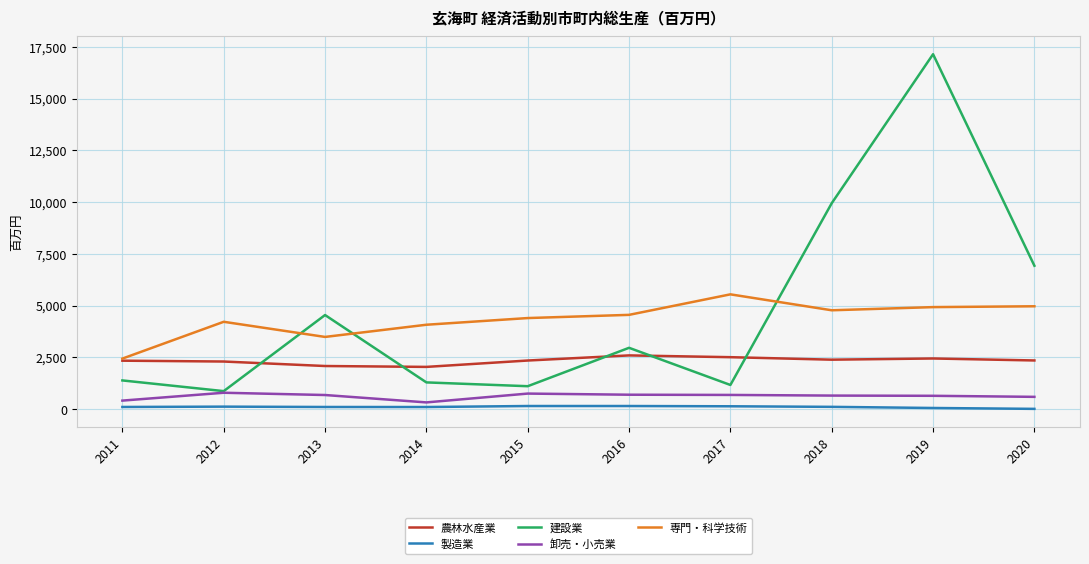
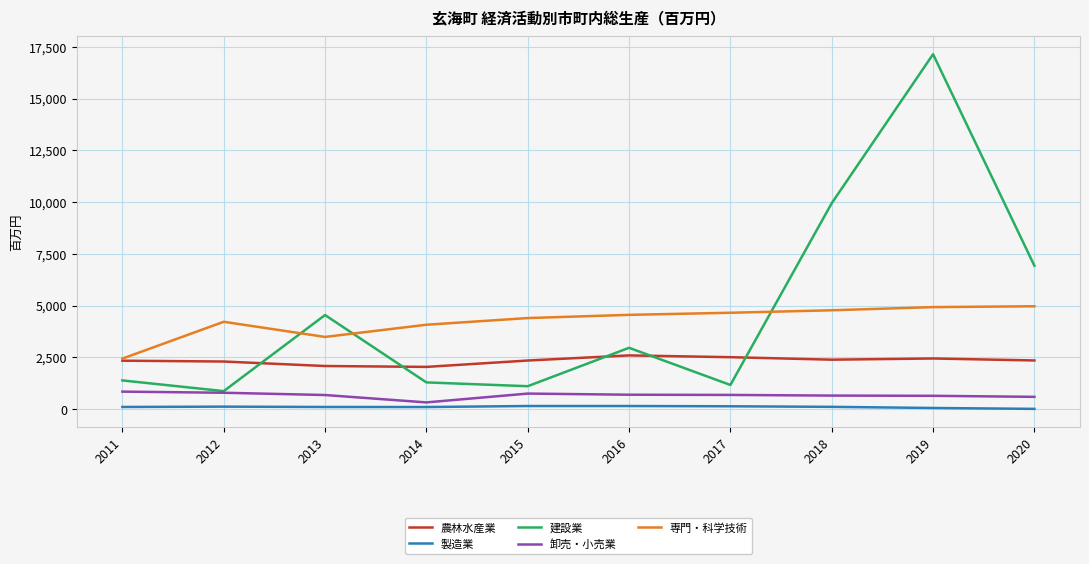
  {
    "農林水産業": {
      "2012": "2,300",
      "2013": "2,100",
      "2014": "2,000",
      "2015": "2,300",
      "2016": "2,600",
      "2017": "2,500",
      "2018": "2,400",
      "2019": "2,400",
      "2020": "2,400"
    },
    "製造業": {
      "2011": "100",
      "2012": "100",
      "2013": "100",
      "2014": "100",
      "2015": "200",
      "2016": "200",
      "2017": "100",
      "2018": "100",
      "2019": "100",
      "2020": "0"
    },
    "建設業": {
      "2011": "1,400",
      "2013": "4,500",
      "2014": "1,300",
      "2015": "1,100",
      "2016": "3,000",
      "2017": "1,200",
      "2018": "10,000",
      "2019": "17,200",
      "2020": "6,900"
    },
    "卸売・小売業": {
-     "2011": "400",
+     "2011": "800",
      "2013": "700",
      "2014": "300",
      "2015": "800",
      "2016": "700",
      "2017": "700",
      "2018": "700",
      "2019": "600",
      "2020": "600"
    },
    "専門・科学技術": {
      "2012": "4,200",
      "2013": "3,500",
      "2014": "4,100",
      "2015": "4,400",
      "2016": "4,600",
-     "2017": "5,500",
+     "2017": "4,700",
      "2018": "4,800",
      "2019": "4,900",
      "2020": "5,000"
    }
  }
